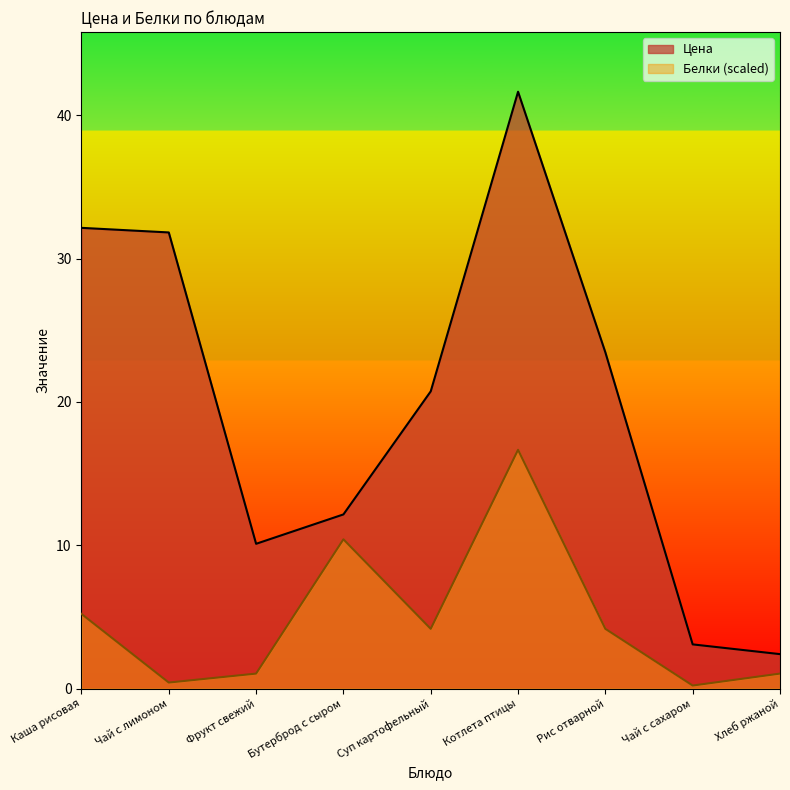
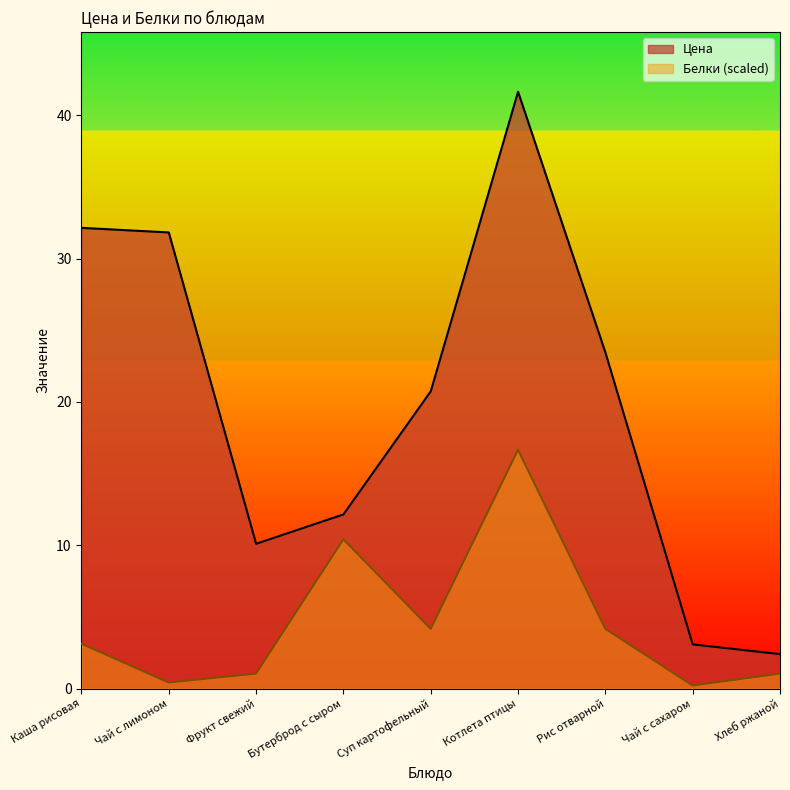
  {
    "Цена": {
      "Каша рисовая": 32.2,
      "Чай с лимоном": 31.8,
      "Фрукт свежий": 10.1,
      "Бутерброд с сыром": 12.2,
      "Суп картофельный": 20.7,
      "Котлета птицы": 41.7,
      "Рис отварной": 23.5,
      "Чай с сахаром": 3.1,
      "Хлеб ржаной": 2.4
    },
    "Белки (scaled)": {
-     "Каша рисовая": 5.2,
+     "Каша рисовая": 3.1,
      "Чай с лимоном": 0.4,
      "Фрукт свежий": 1.0,
      "Бутерброд с сыром": 10.4,
      "Суп картофельный": 4.2,
      "Котлета птицы": 16.7,
      "Рис отварной": 4.2,
      "Чай с сахаром": 0.2,
      "Хлеб ржаной": 1.0
    }
  }
